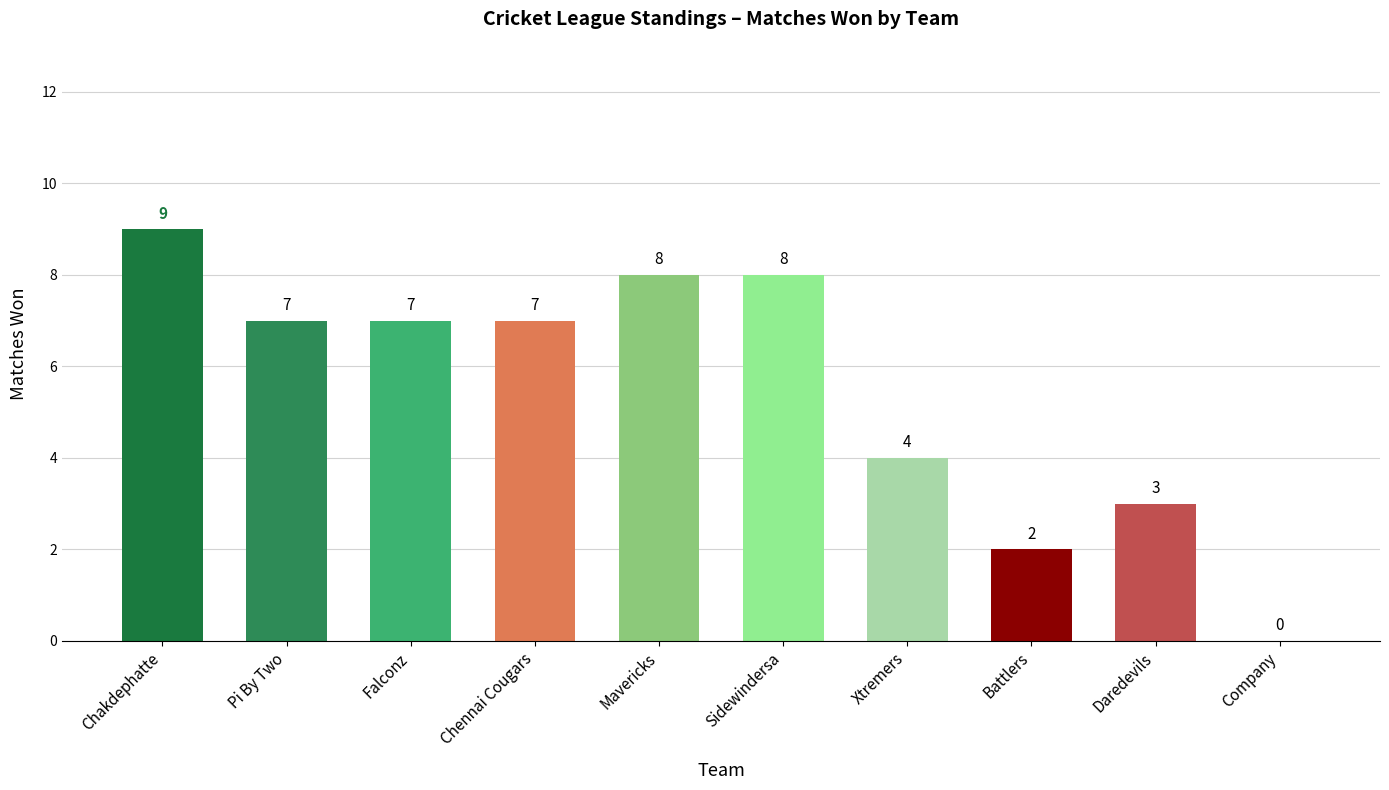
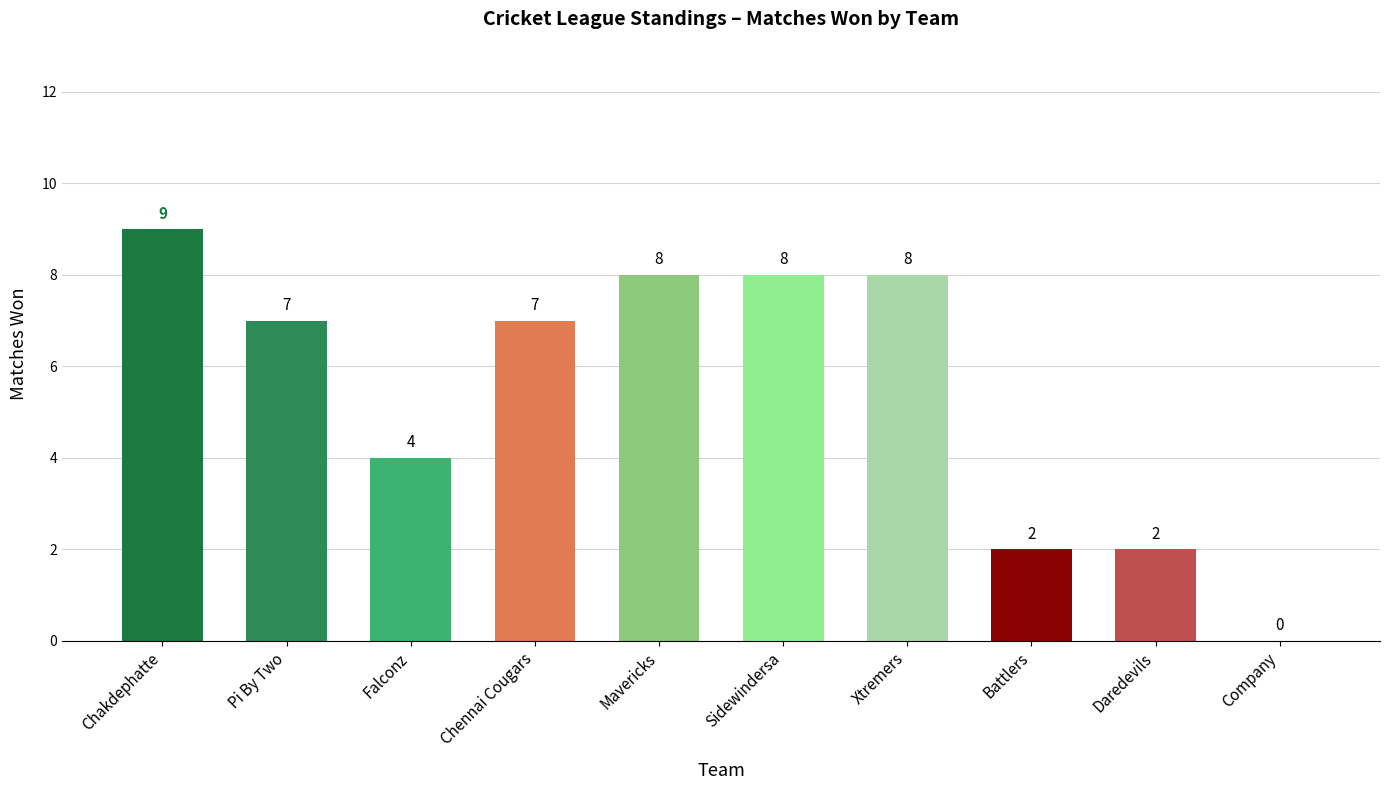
  {
    "Chakdephatte": 9,
    "Pi By Two": 7,
-   "Falconz": 7,
+   "Falconz": 4,
    "Chennai Cougars": 7,
    "Mavericks": 8,
    "Sidewindersa": 8,
-   "Xtremers": 4,
+   "Xtremers": 8,
    "Battlers": 2,
-   "Daredevils": 3,
+   "Daredevils": 2,
    "Company": 0
  }
